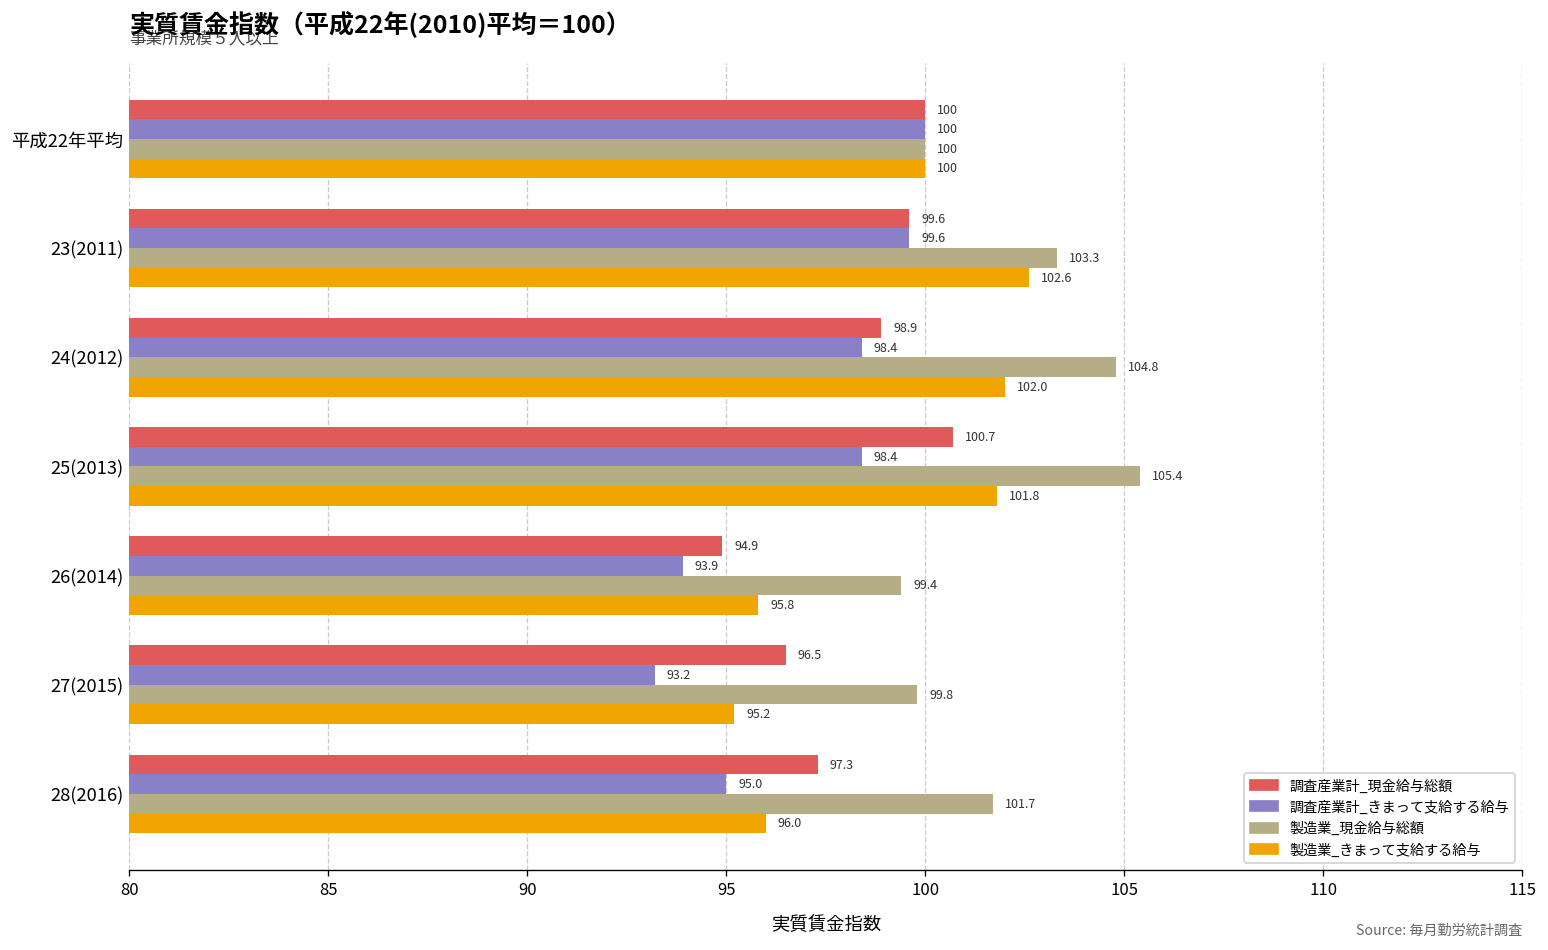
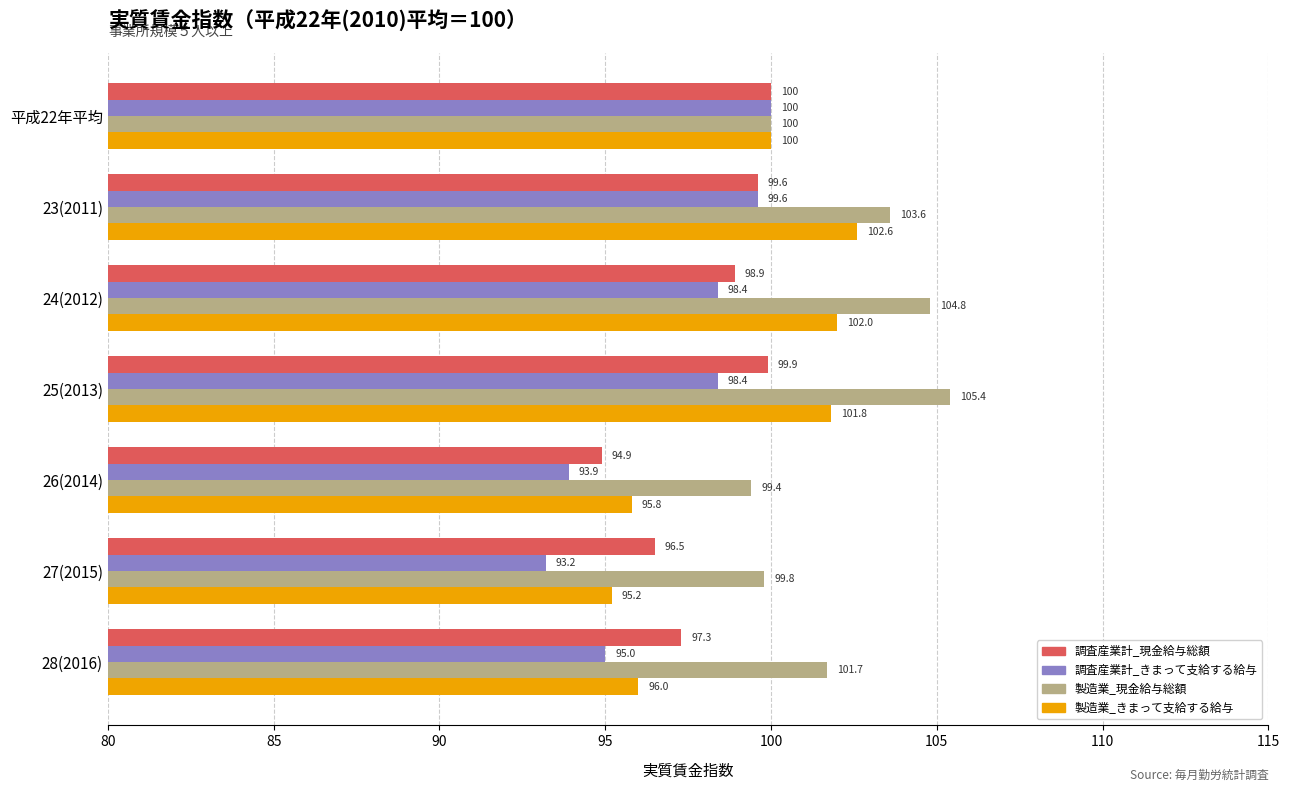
  {
    "調査産業計_現金給与総額": {
      "平成22年平均": 100,
      "23(2011)": 99.6,
      "24(2012)": 98.9,
-     "25(2013)": 100.7,
+     "25(2013)": 99.9,
      "26(2014)": 94.9,
      "27(2015)": 96.5,
      "28(2016)": 97.3
    },
    "調査産業計_きまって支給する給与": {
      "平成22年平均": 100,
      "23(2011)": 99.6,
      "24(2012)": 98.4,
      "25(2013)": 98.4,
      "26(2014)": 93.9,
      "27(2015)": 93.2,
      "28(2016)": 95.0
    },
    "製造業_現金給与総額": {
      "平成22年平均": 100,
-     "23(2011)": 103.3,
+     "23(2011)": 103.6,
      "24(2012)": 104.8,
      "25(2013)": 105.4,
      "26(2014)": 99.4,
      "27(2015)": 99.8,
      "28(2016)": 101.7
    },
    "製造業_きまって支給する給与": {
      "平成22年平均": 100,
      "23(2011)": 102.6,
      "24(2012)": 102.0,
      "25(2013)": 101.8,
      "26(2014)": 95.8,
      "27(2015)": 95.2,
      "28(2016)": 96.0
    }
  }
